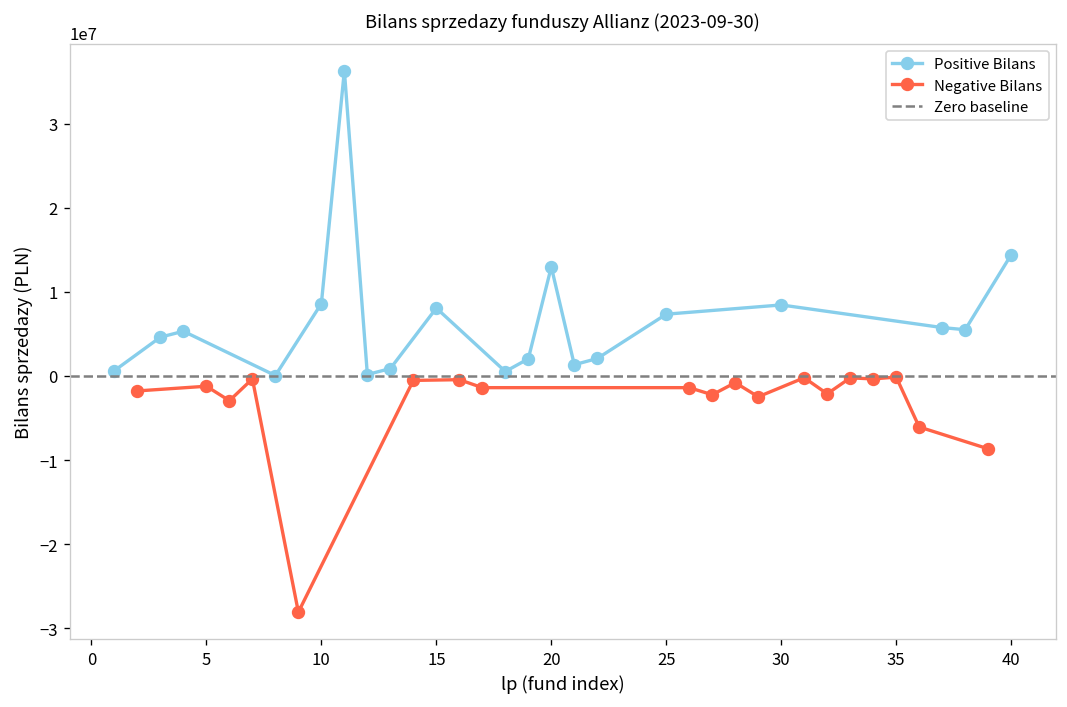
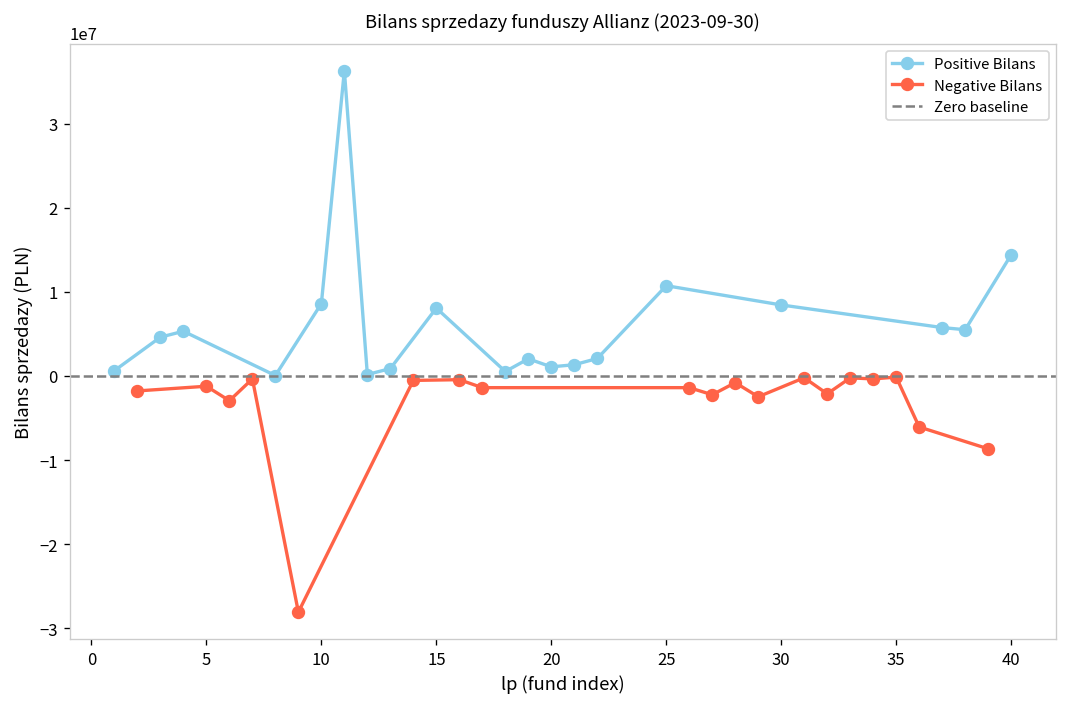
  {
    "Positive Bilans": {
      "10": 9000000,
      "15": 8000000,
-     "20": 13000000,
-     "25": 7000000,
+     "20": 1000000,
+     "25": 11000000,
      "30": 8000000,
      "40": 14000000
    },
    "Negative Bilans": {
      "5": -1000000,
      "35": 0
    }
  }
